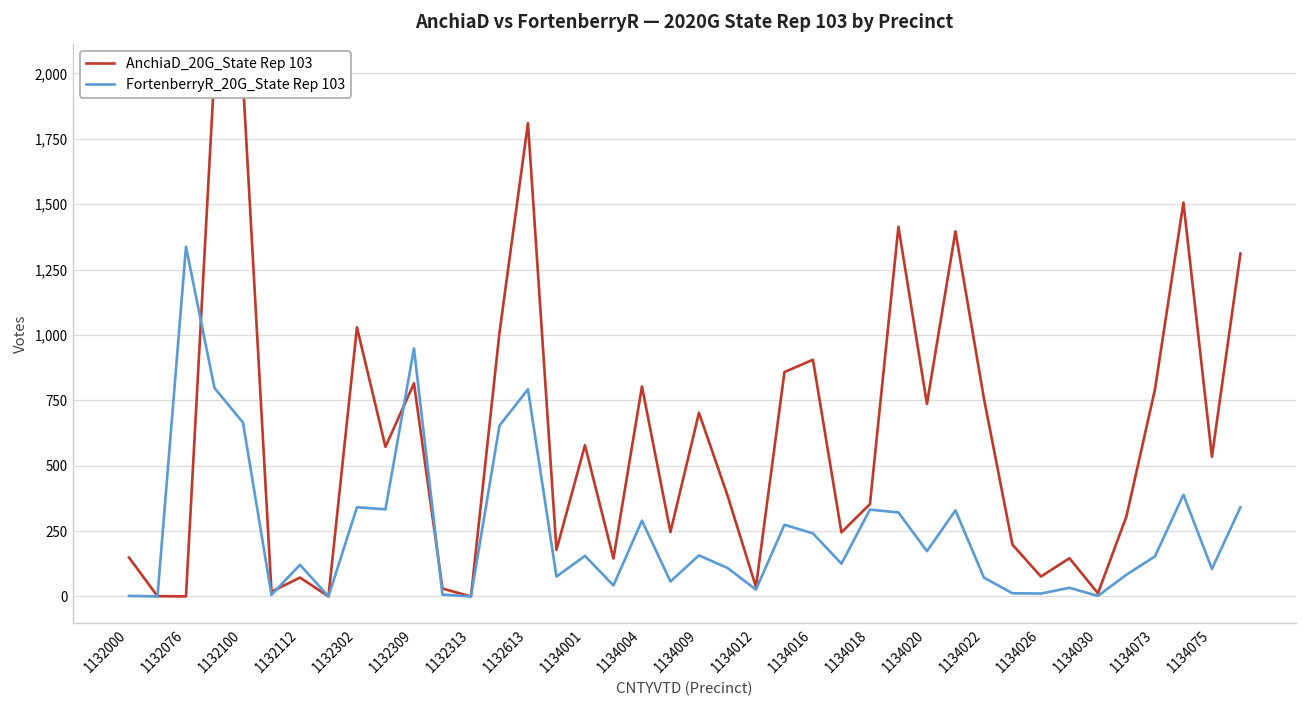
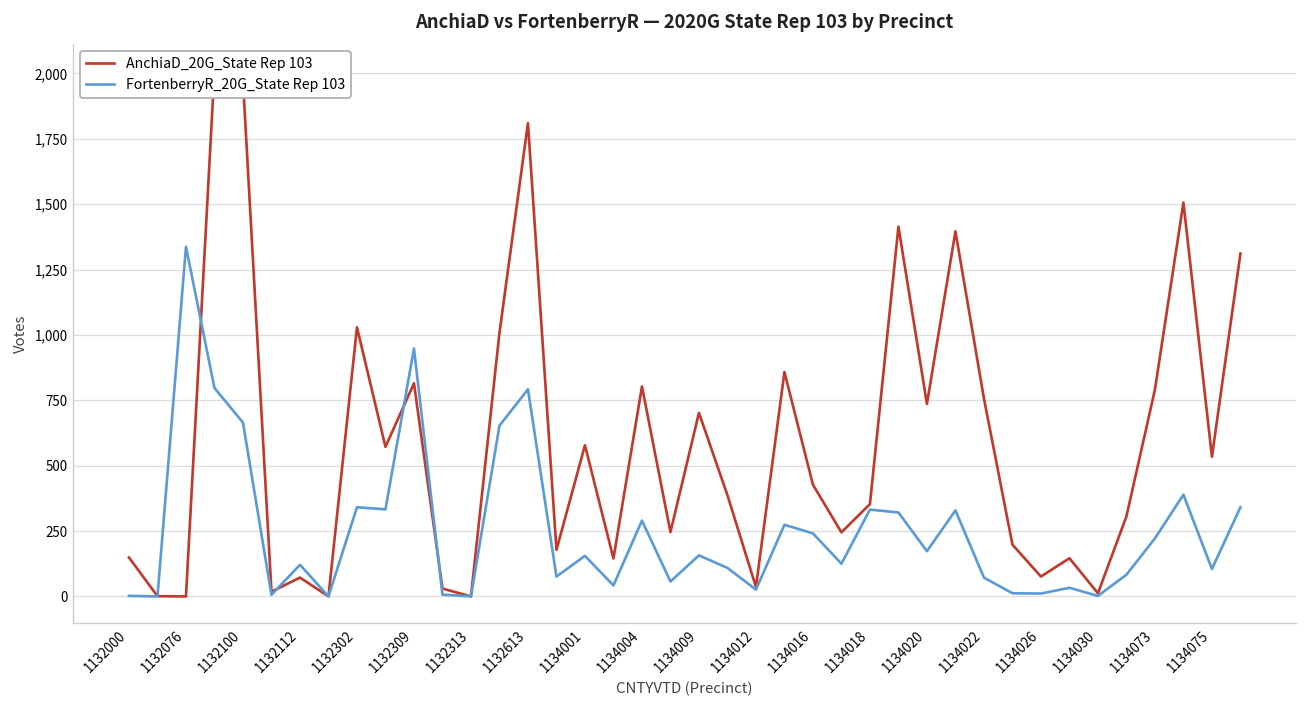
  {
    "AnchiaD_20G_State Rep 103": {
      "1132000": "150",
      "1132076": "0",
      "1132112": "70",
      "1132302": "1,030",
      "1132309": "820",
      "1132613": "1,810",
      "1134001": "580",
      "1134004": "800",
      "1134009": "700",
-     "1134016": "910",
+     "1134016": "430",
      "1134018": "350",
      "1134020": "740",
      "1134022": "760",
      "1134026": "80",
      "1134073": "790",
      "1134075": "530"
    },
    "FortenberryR_20G_State Rep 103": {
      "1132000": "0",
      "1132076": "1,340",
      "1132100": "670",
      "1132112": "120",
      "1132302": "340",
      "1132309": "950",
      "1132613": "790",
      "1134001": "160",
      "1134004": "290",
      "1134009": "160",
      "1134016": "240",
      "1134018": "330",
      "1134020": "170",
      "1134022": "70",
      "1134026": "10",
-     "1134073": "150",
+     "1134073": "220",
      "1134075": "110"
    }
  }
